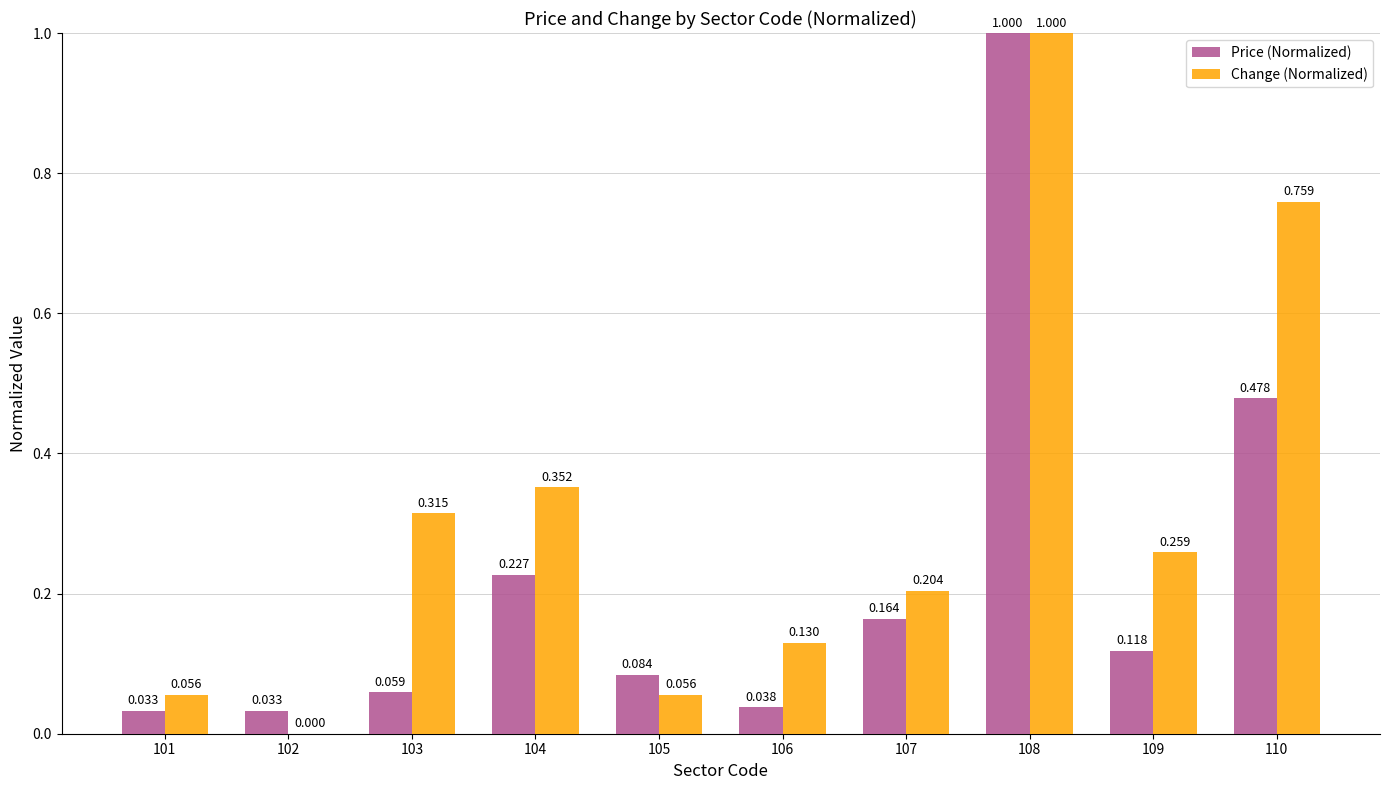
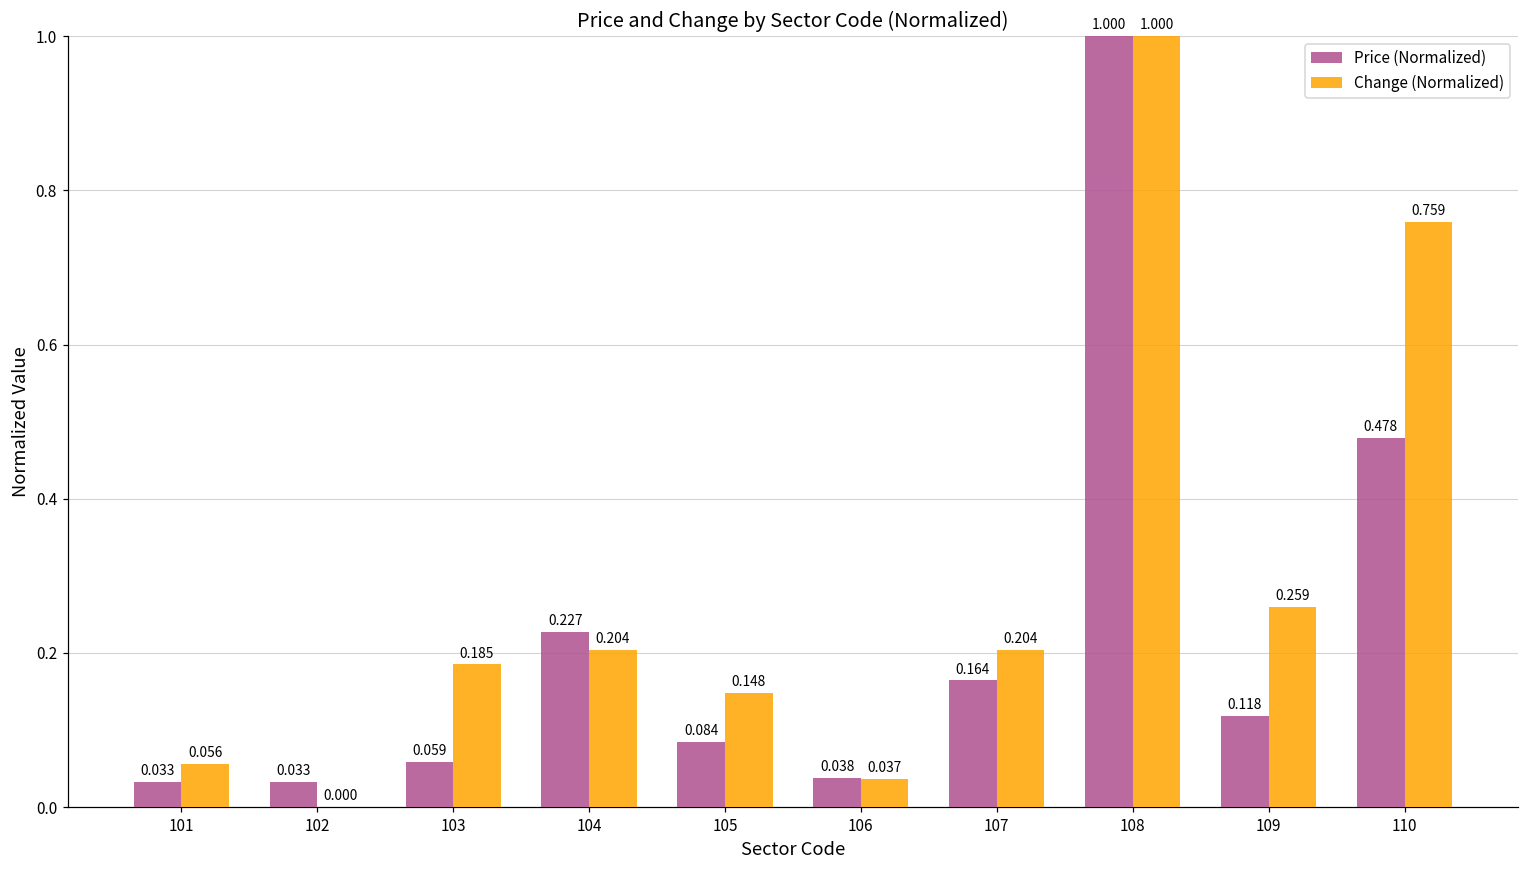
  {
    "Price (Normalized)": {
      "101": 0.033,
      "102": 0.033,
      "103": 0.059,
      "104": 0.227,
      "105": 0.084,
      "106": 0.038,
      "107": 0.164,
      "108": 1.000,
      "109": 0.118,
      "110": 0.478
    },
    "Change (Normalized)": {
      "101": 0.056,
      "102": 0.000,
-     "103": 0.315,
-     "104": 0.352,
-     "105": 0.056,
-     "106": 0.130,
+     "103": 0.185,
+     "104": 0.204,
+     "105": 0.148,
+     "106": 0.037,
      "107": 0.204,
      "108": 1.000,
      "109": 0.259,
      "110": 0.759
    }
  }
